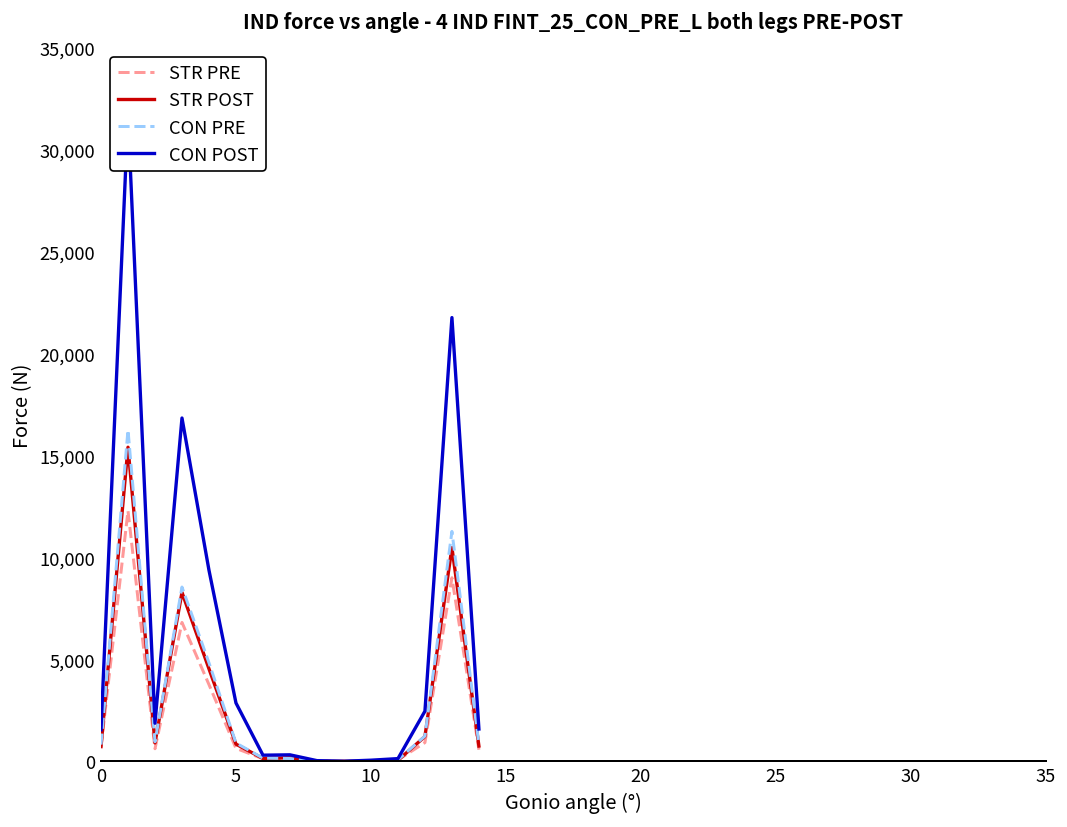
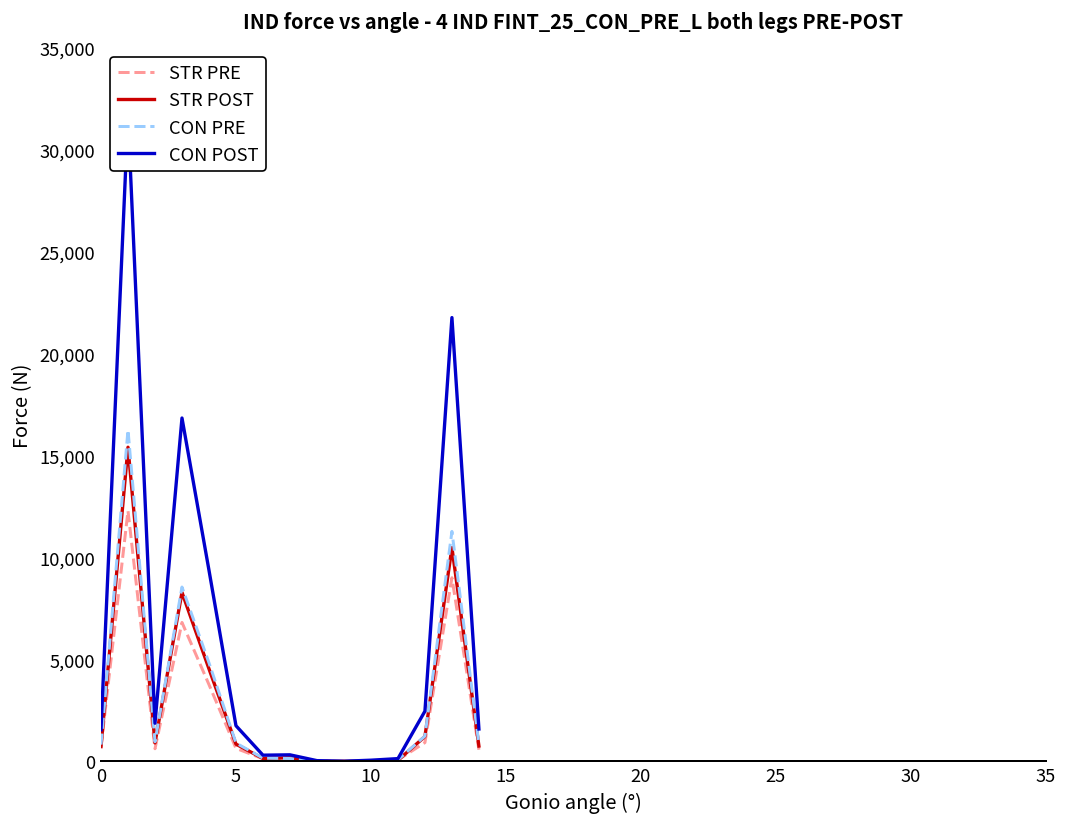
  {
    "STR PRE": {
      "5": "600"
    },
    "CON POST": {
      "0": "1,600",
-     "5": "2,900"
+     "5": "1,800"
    }
  }
